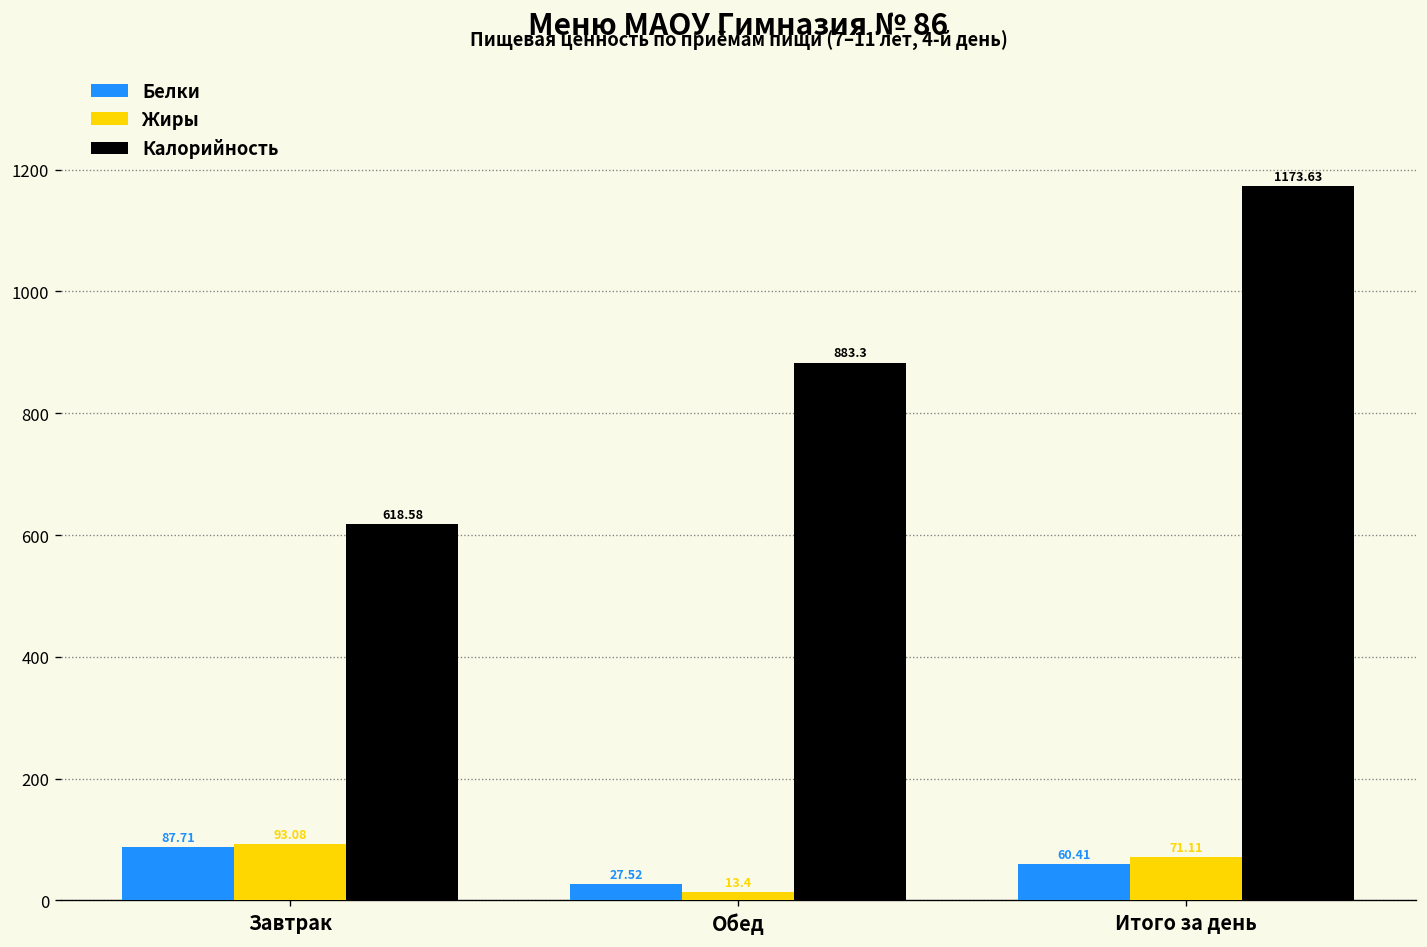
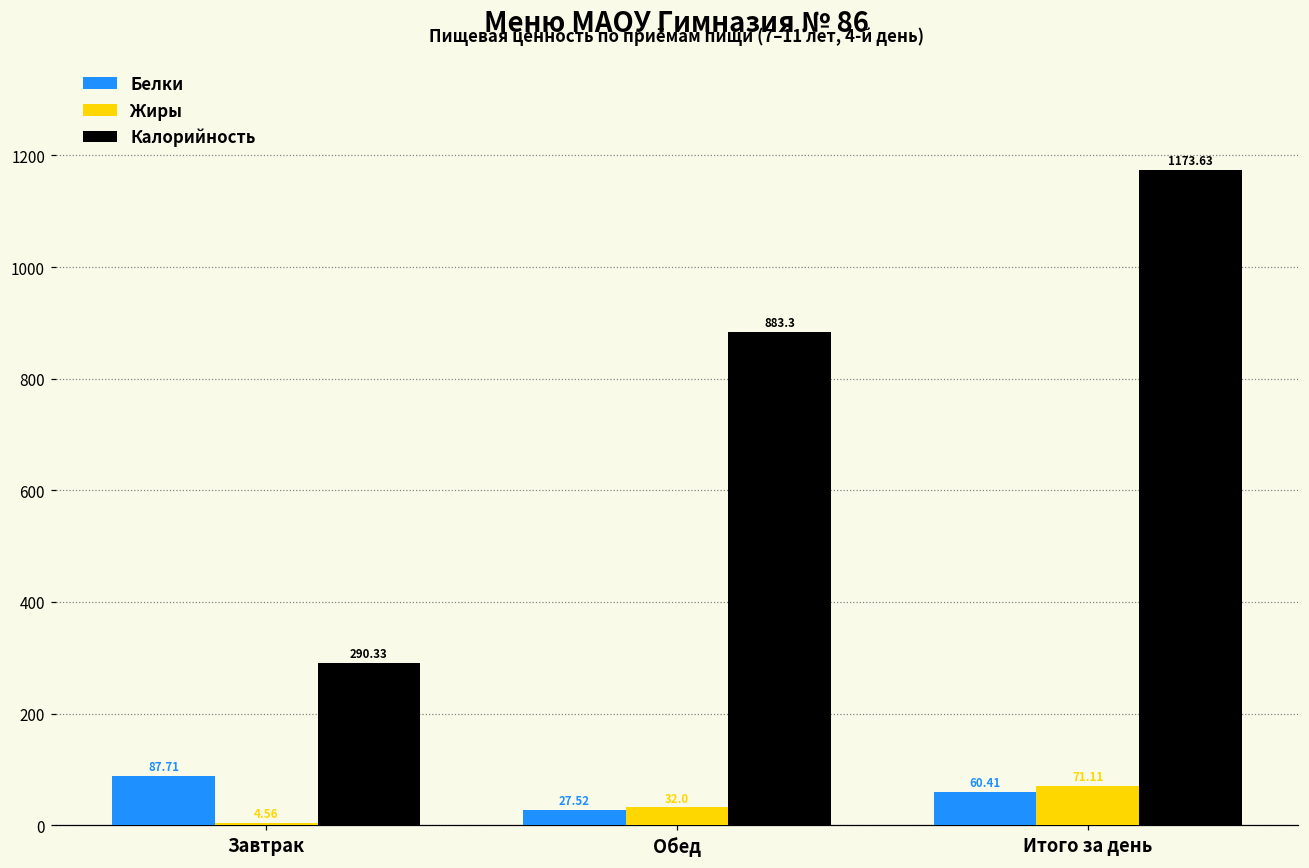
  {
    "Белки": {
      "Завтрак": 87.71,
      "Обед": 27.52,
      "Итого за день": 60.41
    },
    "Жиры": {
-     "Завтрак": 93.08,
-     "Обед": 13.4,
+     "Завтрак": 4.56,
+     "Обед": 32.0,
      "Итого за день": 71.11
    },
    "Калорийность": {
-     "Завтрак": 618.58,
+     "Завтрак": 290.33,
      "Обед": 883.3,
      "Итого за день": 1173.63
    }
  }
